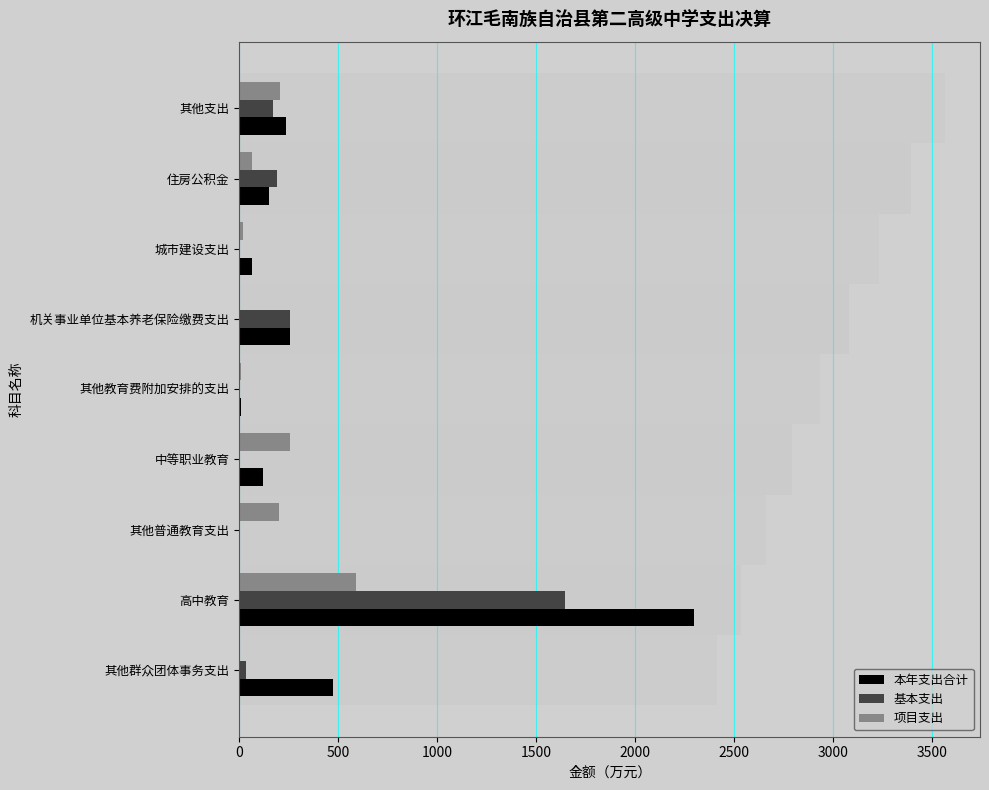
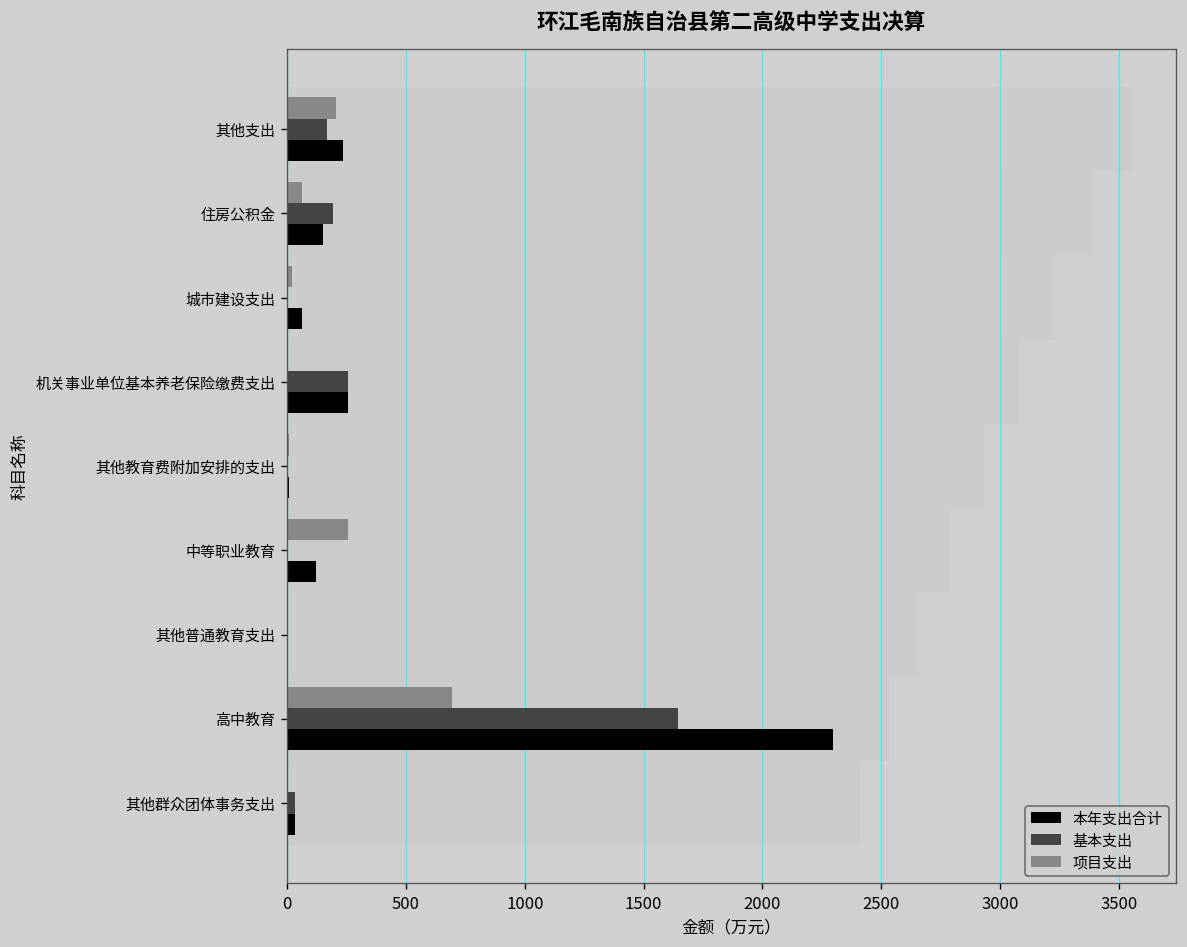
  {
    "本年支出合计": {
-     "其他群众团体事务支出": 470
+     "其他群众团体事务支出": 30
    },
    "基本支出": {
      "城市建设支出": 0,
      "其他教育费附加安排的支出": 0,
      "中等职业教育": 0,
      "其他普通教育支出": 0
    },
    "项目支出": {
      "机关事业单位基本养老保险缴费支出": 0,
-     "其他普通教育支出": 200,
-     "高中教育": 590,
+     "其他普通教育支出": 0,
+     "高中教育": 690,
      "其他群众团体事务支出": 0
    }
  }
